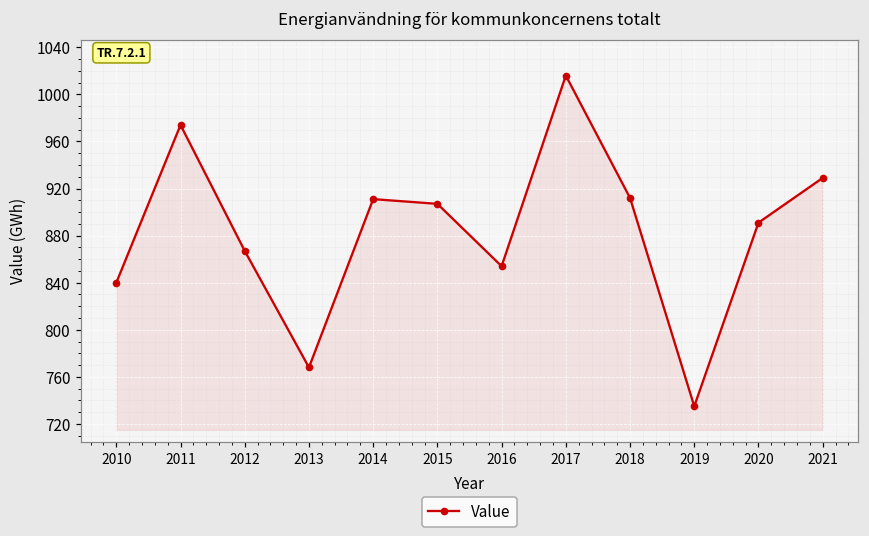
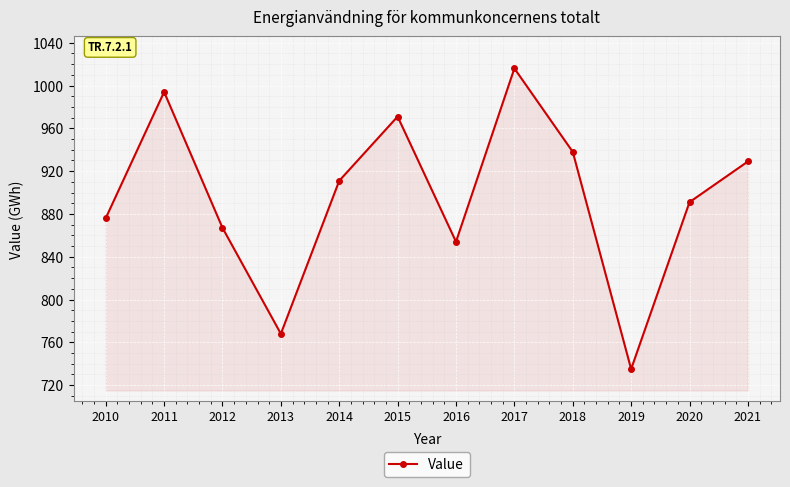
  {
-   "2010": 840,
-   "2011": 974,
+   "2010": 876,
+   "2011": 994,
    "2012": 867,
    "2013": 768,
    "2014": 911,
-   "2015": 907,
+   "2015": 971,
    "2016": 854,
    "2017": 1016,
-   "2018": 912,
+   "2018": 938,
    "2019": 735,
    "2020": 891,
    "2021": 929
  }
